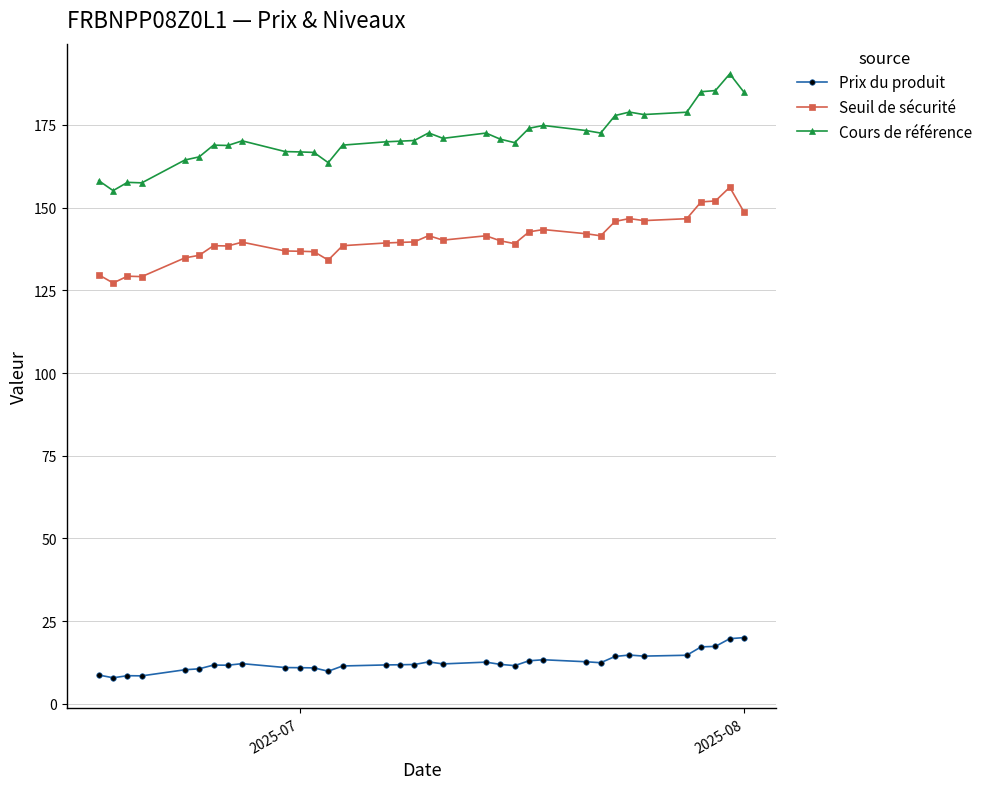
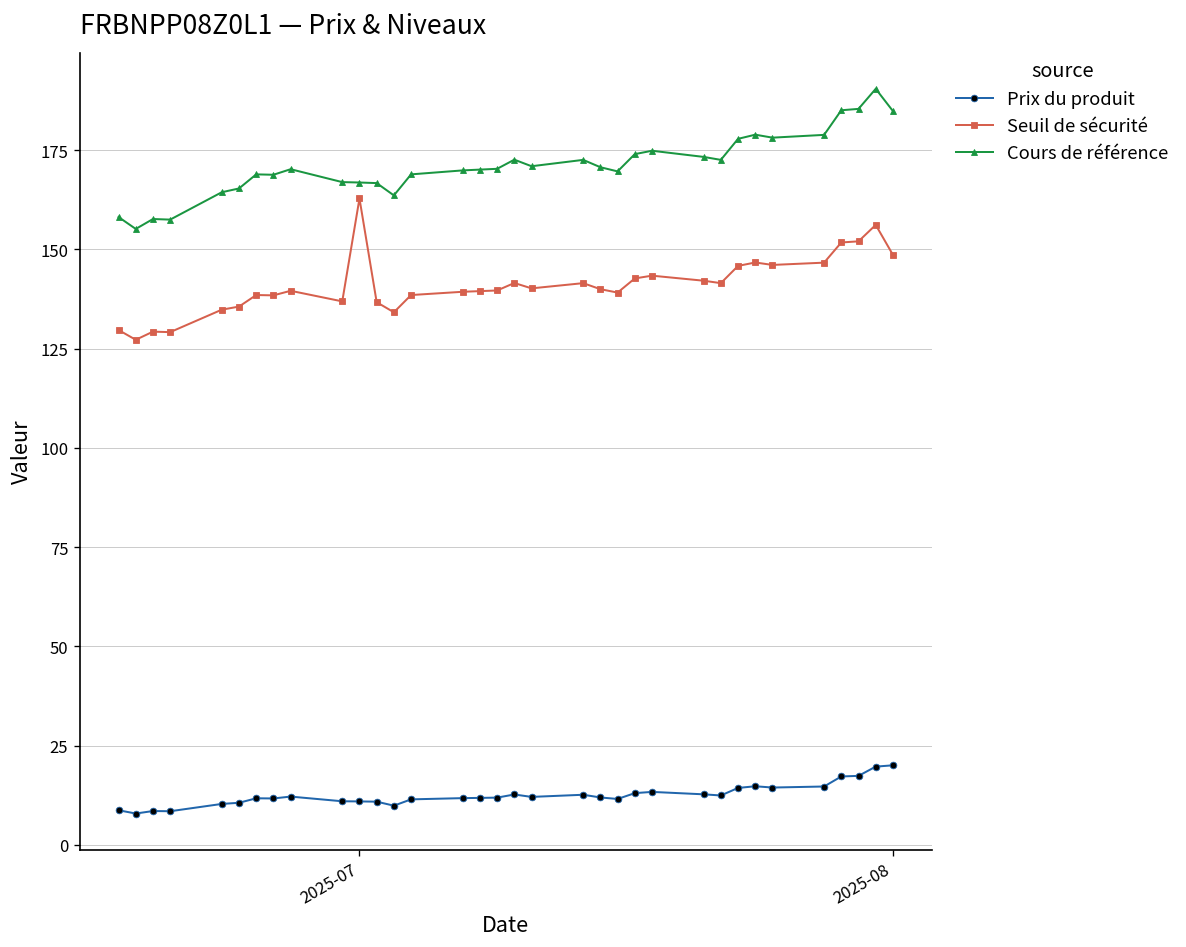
  {
    "Prix du produit": {
      "2025-07": 11,
      "2025-08": 20
    },
    "Seuil de sécurité": {
-     "2025-07": 137,
+     "2025-07": 163,
      "2025-08": 149
    },
    "Cours de référence": {
      "2025-07": 167,
      "2025-08": 185
    }
  }
